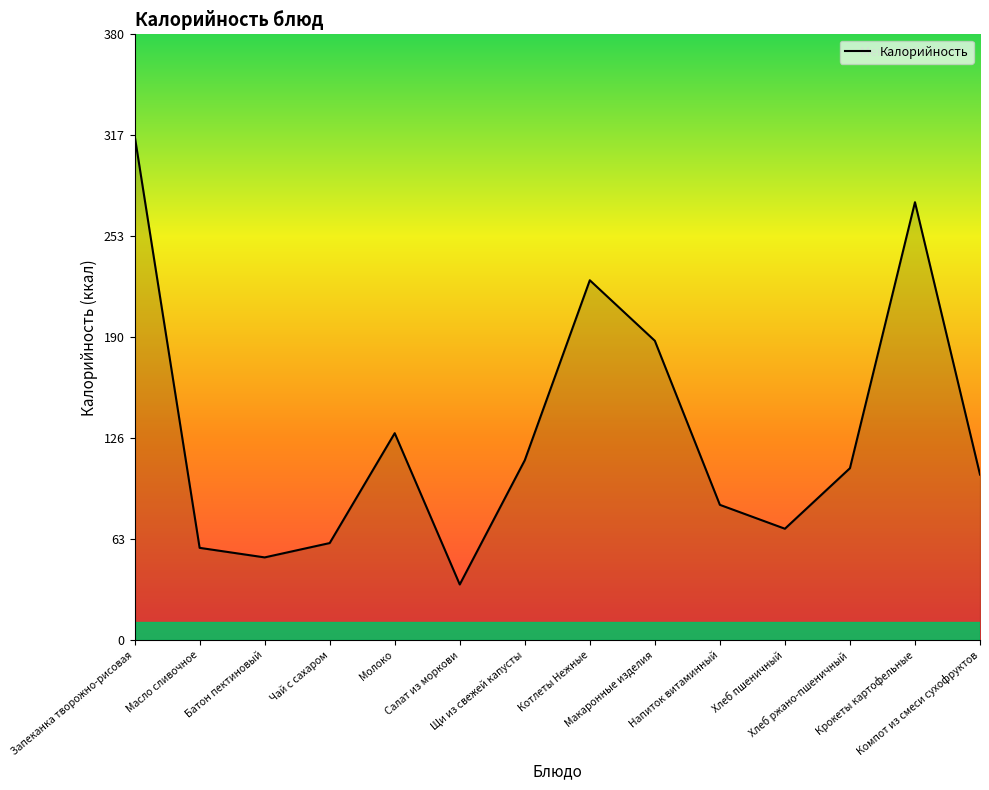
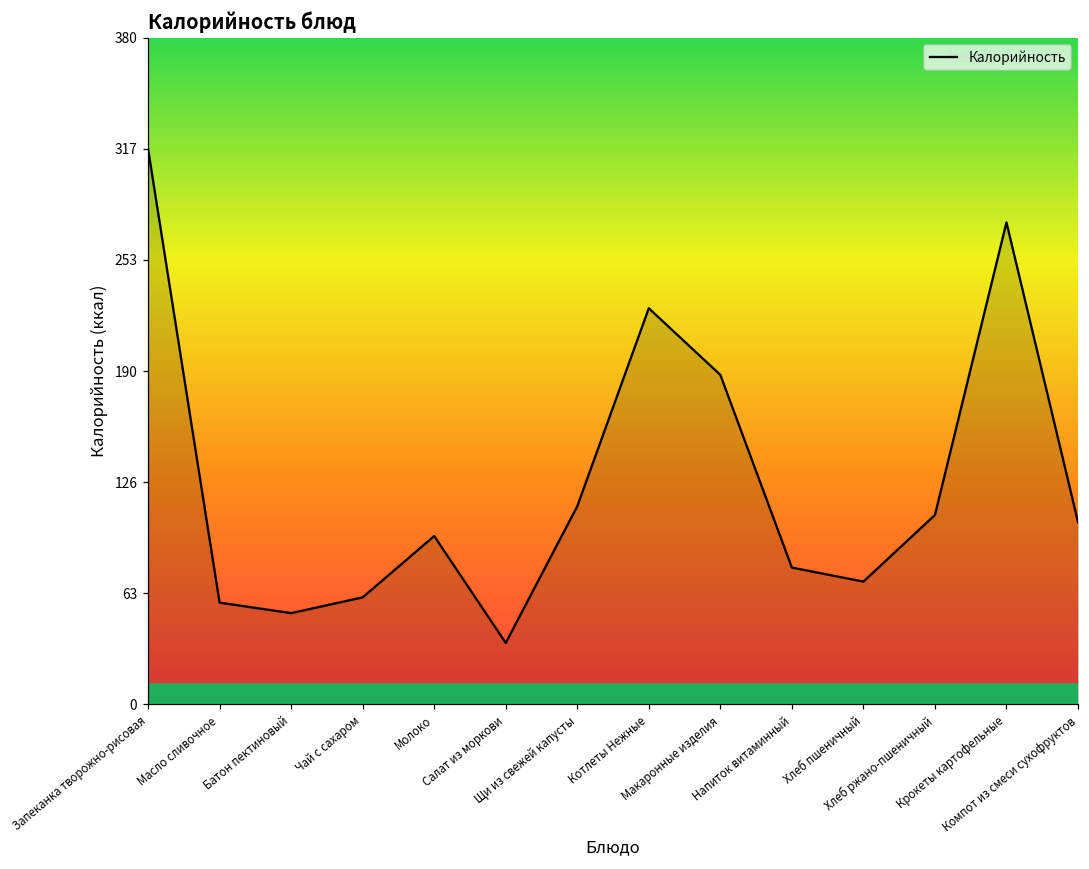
  {
    "Запеканка творожно-рисовая": 317,
    "Масло сливочное": 58,
    "Батон пектиновый": 52,
    "Чай с сахаром": 61,
-   "Молоко": 130,
+   "Молоко": 96,
    "Салат из моркови": 35,
    "Щи из свежей капусты": 113,
    "Котлеты Нежные": 226,
    "Макаронные изделия": 188,
-   "Напиток витаминный": 85,
+   "Напиток витаминный": 78,
    "Хлеб пшеничный": 70,
    "Хлеб ржано-пшеничный": 108,
    "Крокеты картофельные": 275,
    "Компот из смеси сухофруктов": 104
  }
